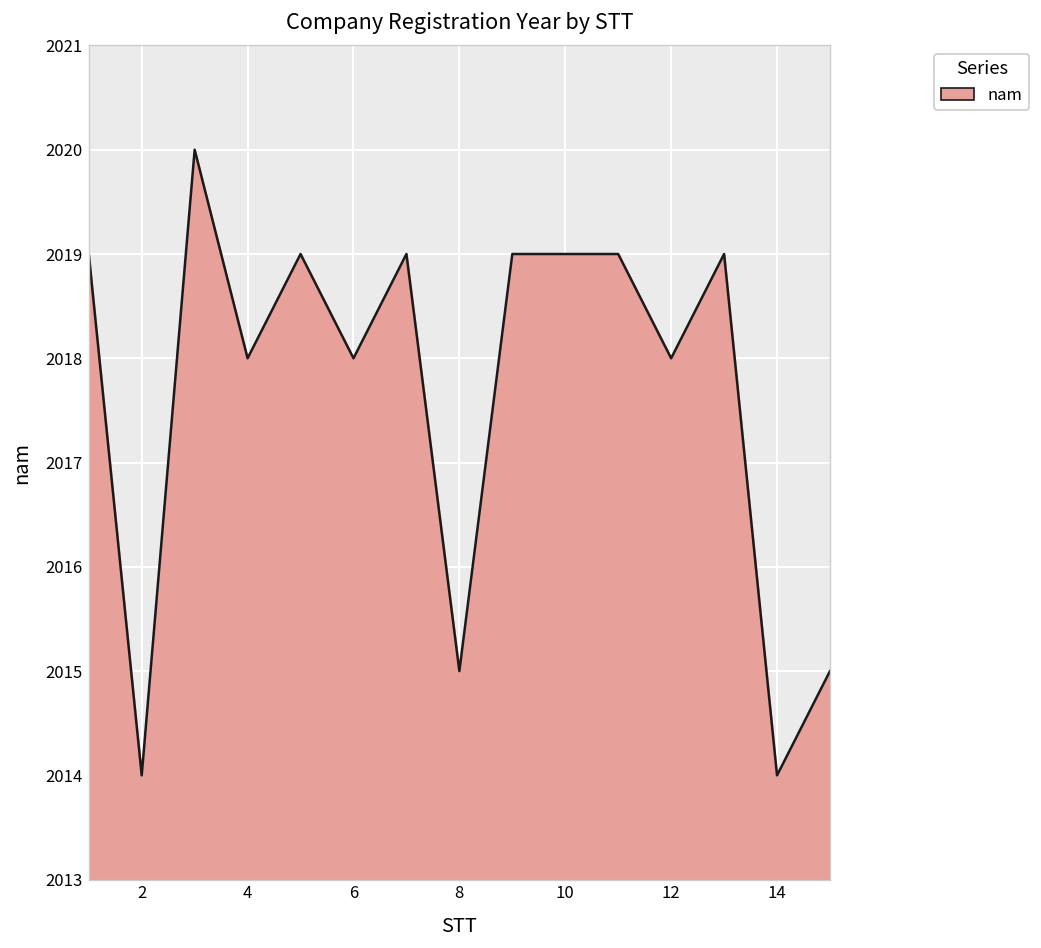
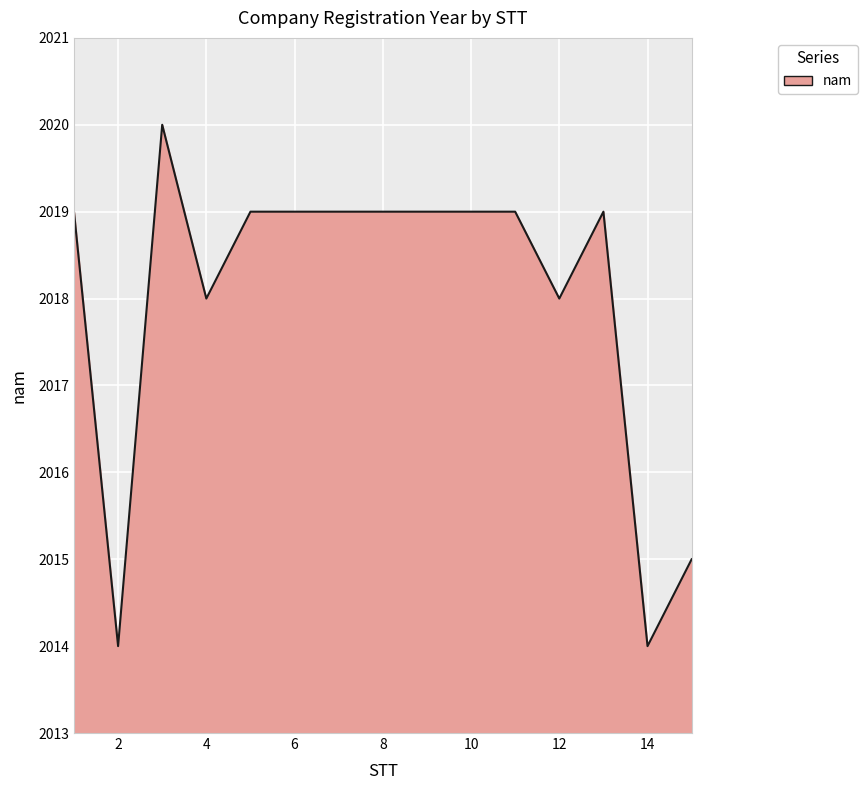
  {
    "2": 2014,
    "4": 2018,
-   "6": 2018,
-   "8": 2015,
+   "6": 2019,
+   "8": 2019,
    "10": 2019,
    "12": 2018,
    "14": 2014
  }
